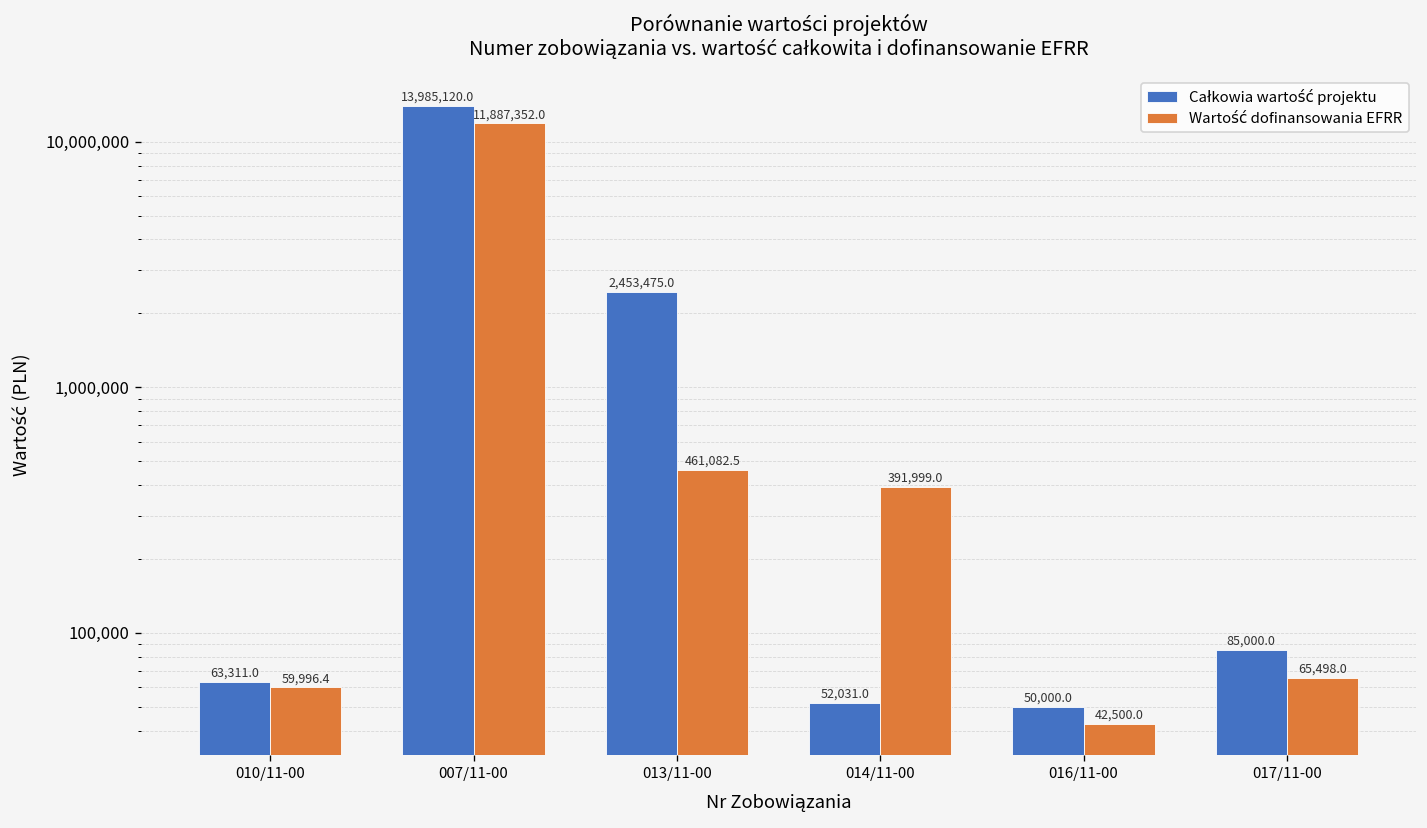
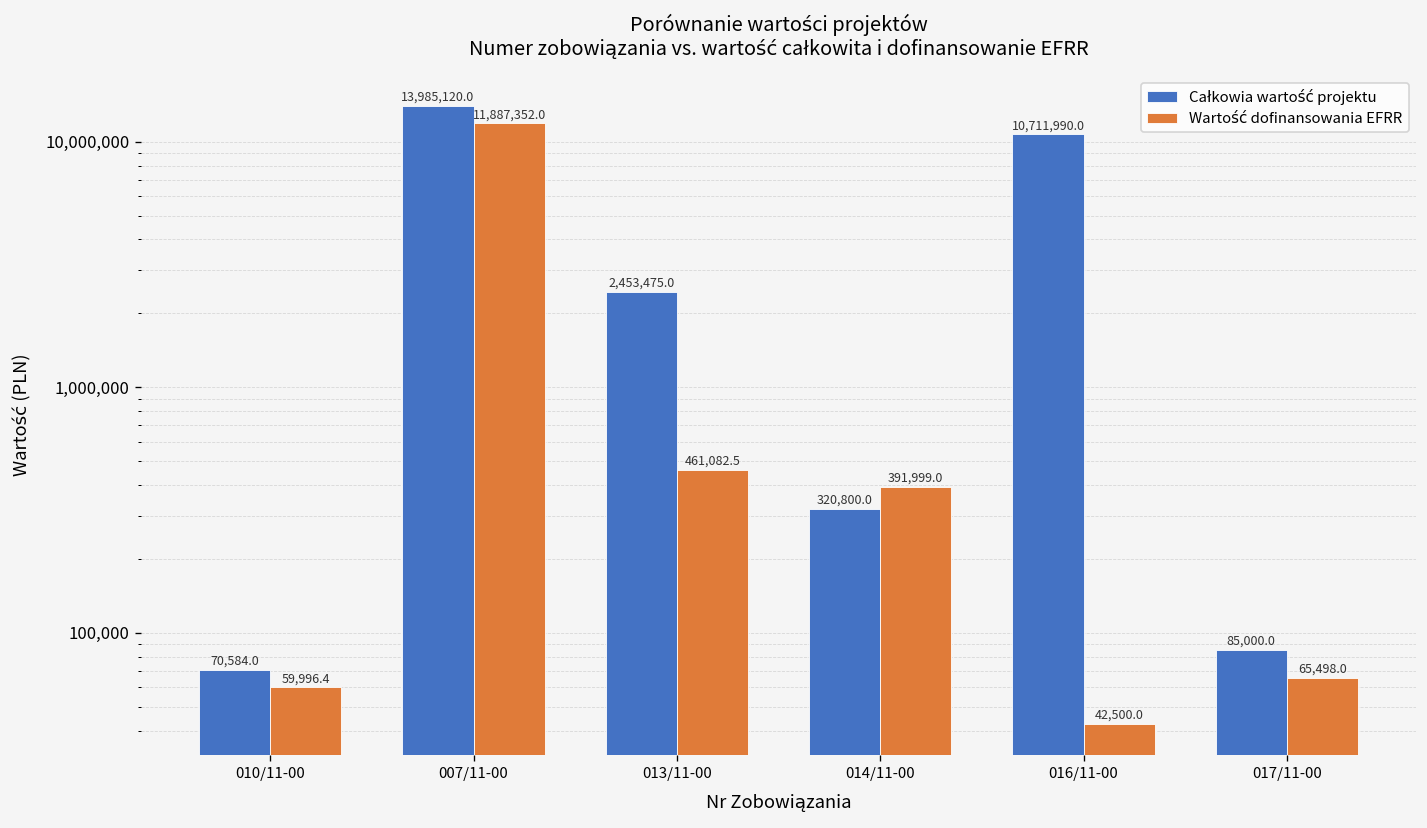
  {
    "Całkowia wartość projektu": {
-     "010/11-00": "63,311.0",
+     "010/11-00": "70,584.0",
      "007/11-00": "13,985,120.0",
      "013/11-00": "2,453,475.0",
-     "014/11-00": "52,031.0",
-     "016/11-00": "50,000.0",
+     "014/11-00": "320,800.0",
+     "016/11-00": "10,711,990.0",
      "017/11-00": "85,000.0"
    },
    "Wartość dofinansowania EFRR": {
      "010/11-00": "59,996.4",
      "007/11-00": "11,887,352.0",
      "013/11-00": "461,082.5",
      "014/11-00": "391,999.0",
      "016/11-00": "42,500.0",
      "017/11-00": "65,498.0"
    }
  }
